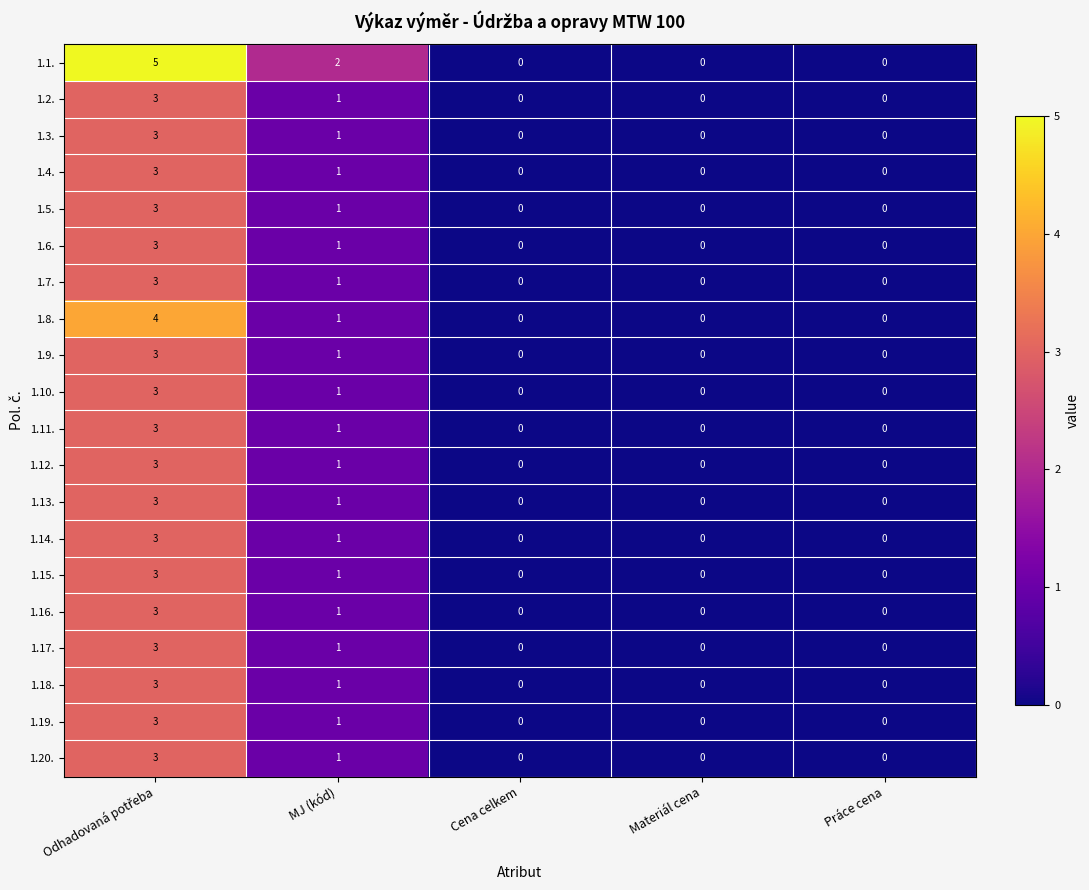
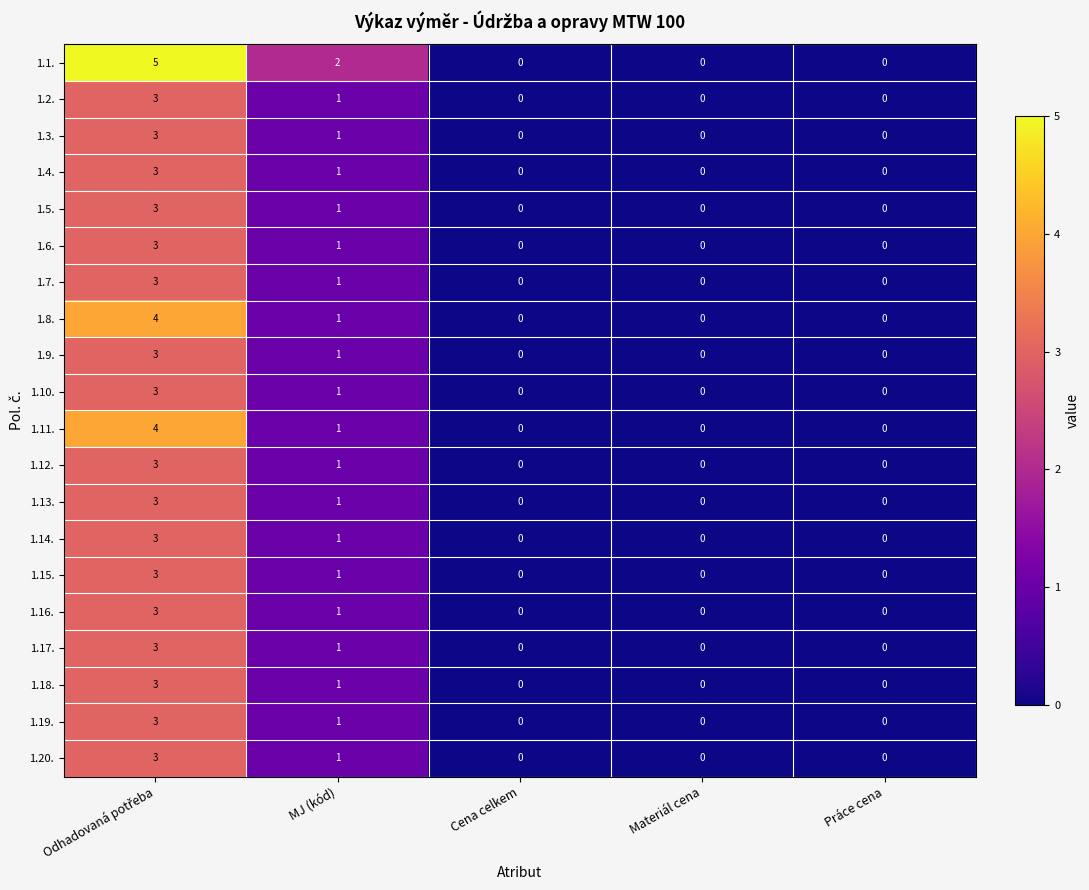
  {
    "1.1.": {
      "Odhadovaná potřeba": 5,
      "MJ (kód)": 2,
      "Cena celkem": 0,
      "Materiál cena": 0,
      "Práce cena": 0
    },
    "1.2.": {
      "Odhadovaná potřeba": 3,
      "MJ (kód)": 1,
      "Cena celkem": 0,
      "Materiál cena": 0,
      "Práce cena": 0
    },
    "1.3.": {
      "Odhadovaná potřeba": 3,
      "MJ (kód)": 1,
      "Cena celkem": 0,
      "Materiál cena": 0,
      "Práce cena": 0
    },
    "1.4.": {
      "Odhadovaná potřeba": 3,
      "MJ (kód)": 1,
      "Cena celkem": 0,
      "Materiál cena": 0,
      "Práce cena": 0
    },
    "1.5.": {
      "Odhadovaná potřeba": 3,
      "MJ (kód)": 1,
      "Cena celkem": 0,
      "Materiál cena": 0,
      "Práce cena": 0
    },
    "1.6.": {
      "Odhadovaná potřeba": 3,
      "MJ (kód)": 1,
      "Cena celkem": 0,
      "Materiál cena": 0,
      "Práce cena": 0
    },
    "1.7.": {
      "Odhadovaná potřeba": 3,
      "MJ (kód)": 1,
      "Cena celkem": 0,
      "Materiál cena": 0,
      "Práce cena": 0
    },
    "1.8.": {
      "Odhadovaná potřeba": 4,
      "MJ (kód)": 1,
      "Cena celkem": 0,
      "Materiál cena": 0,
      "Práce cena": 0
    },
    "1.9.": {
      "Odhadovaná potřeba": 3,
      "MJ (kód)": 1,
      "Cena celkem": 0,
      "Materiál cena": 0,
      "Práce cena": 0
    },
    "1.10.": {
      "Odhadovaná potřeba": 3,
      "MJ (kód)": 1,
      "Cena celkem": 0,
      "Materiál cena": 0,
      "Práce cena": 0
    },
    "1.11.": {
-     "Odhadovaná potřeba": 3,
+     "Odhadovaná potřeba": 4,
      "MJ (kód)": 1,
      "Cena celkem": 0,
      "Materiál cena": 0,
      "Práce cena": 0
    },
    "1.12.": {
      "Odhadovaná potřeba": 3,
      "MJ (kód)": 1,
      "Cena celkem": 0,
      "Materiál cena": 0,
      "Práce cena": 0
    },
    "1.13.": {
      "Odhadovaná potřeba": 3,
      "MJ (kód)": 1,
      "Cena celkem": 0,
      "Materiál cena": 0,
      "Práce cena": 0
    },
    "1.14.": {
      "Odhadovaná potřeba": 3,
      "MJ (kód)": 1,
      "Cena celkem": 0,
      "Materiál cena": 0,
      "Práce cena": 0
    },
    "1.15.": {
      "Odhadovaná potřeba": 3,
      "MJ (kód)": 1,
      "Cena celkem": 0,
      "Materiál cena": 0,
      "Práce cena": 0
    },
    "1.16.": {
      "Odhadovaná potřeba": 3,
      "MJ (kód)": 1,
      "Cena celkem": 0,
      "Materiál cena": 0,
      "Práce cena": 0
    },
    "1.17.": {
      "Odhadovaná potřeba": 3,
      "MJ (kód)": 1,
      "Cena celkem": 0,
      "Materiál cena": 0,
      "Práce cena": 0
    },
    "1.18.": {
      "Odhadovaná potřeba": 3,
      "MJ (kód)": 1,
      "Cena celkem": 0,
      "Materiál cena": 0,
      "Práce cena": 0
    },
    "1.19.": {
      "Odhadovaná potřeba": 3,
      "MJ (kód)": 1,
      "Cena celkem": 0,
      "Materiál cena": 0,
      "Práce cena": 0
    },
    "1.20.": {
      "Odhadovaná potřeba": 3,
      "MJ (kód)": 1,
      "Cena celkem": 0,
      "Materiál cena": 0,
      "Práce cena": 0
    }
  }
